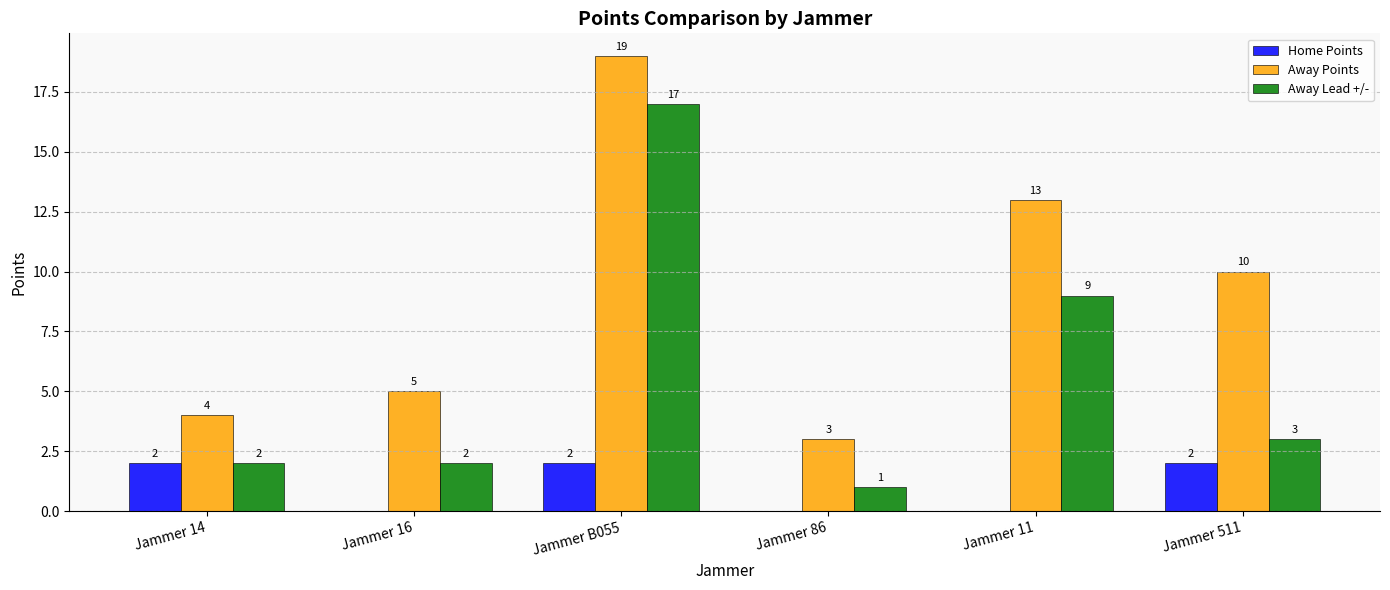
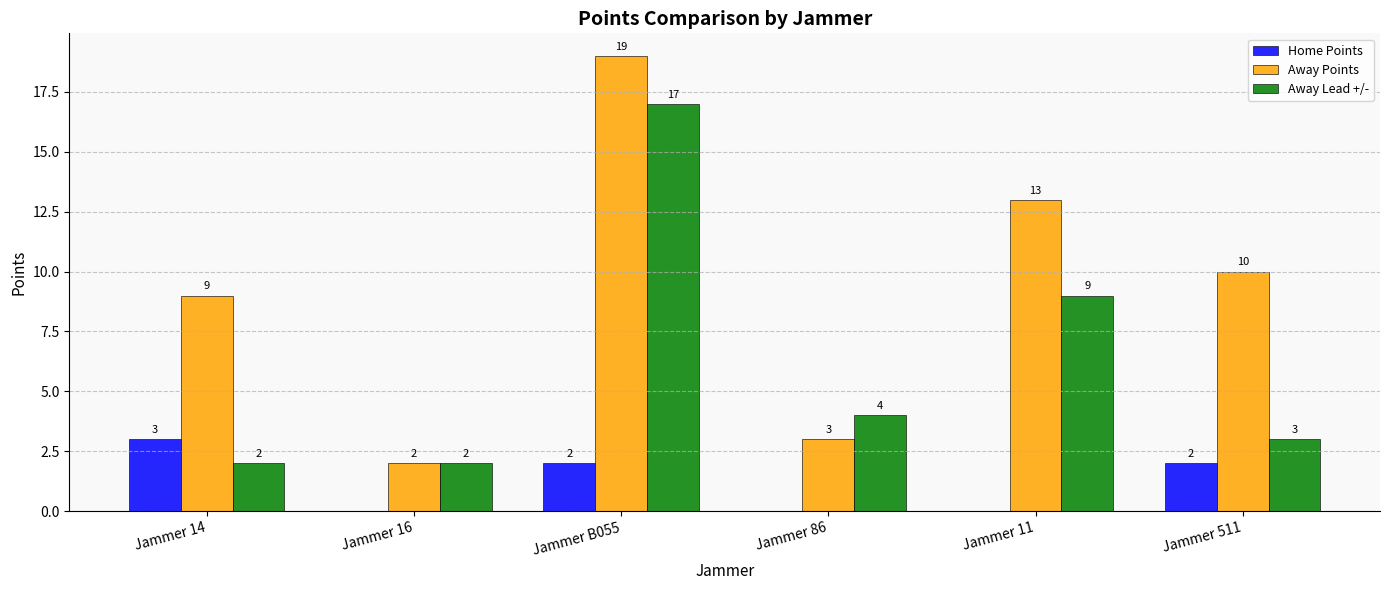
  {
    "Home Points": {
-     "Jammer 14": 2,
+     "Jammer 14": 3,
      "Jammer B055": 2,
      "Jammer 511": 2
    },
    "Away Points": {
-     "Jammer 14": 4,
-     "Jammer 16": 5,
+     "Jammer 14": 9,
+     "Jammer 16": 2,
      "Jammer B055": 19,
      "Jammer 86": 3,
      "Jammer 11": 13,
      "Jammer 511": 10
    },
    "Away Lead +/-": {
      "Jammer 14": 2,
      "Jammer 16": 2,
      "Jammer B055": 17,
-     "Jammer 86": 1,
+     "Jammer 86": 4,
      "Jammer 11": 9,
      "Jammer 511": 3
    }
  }
